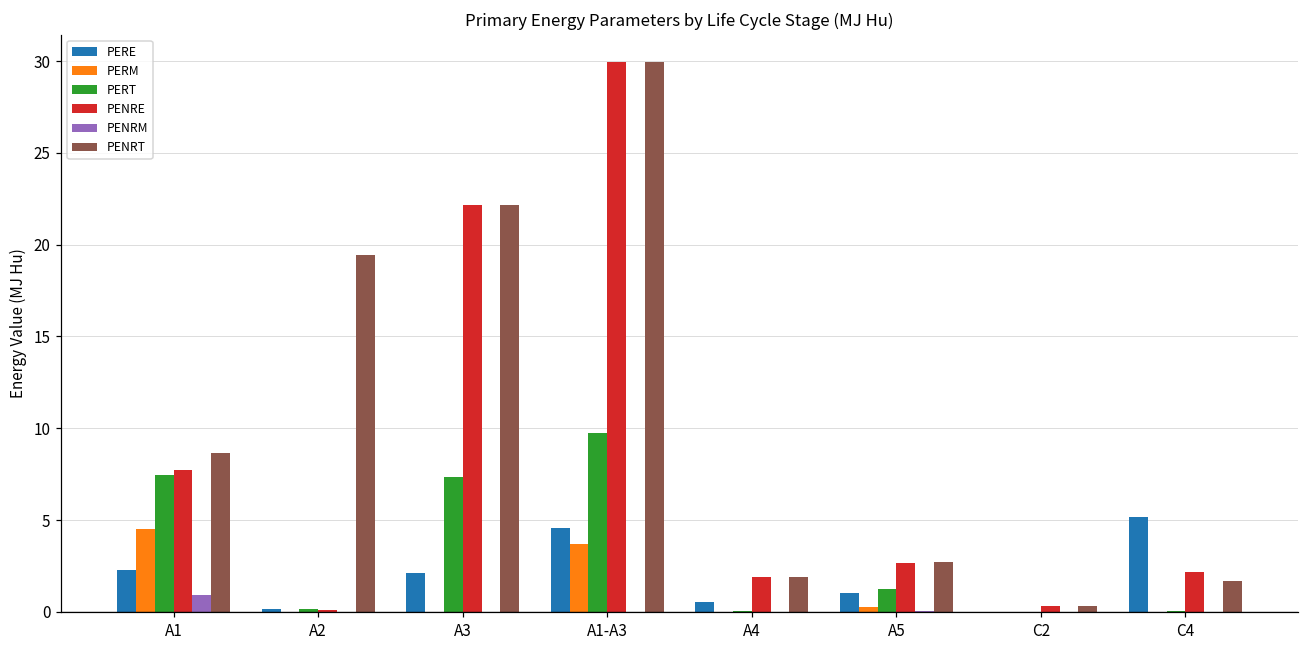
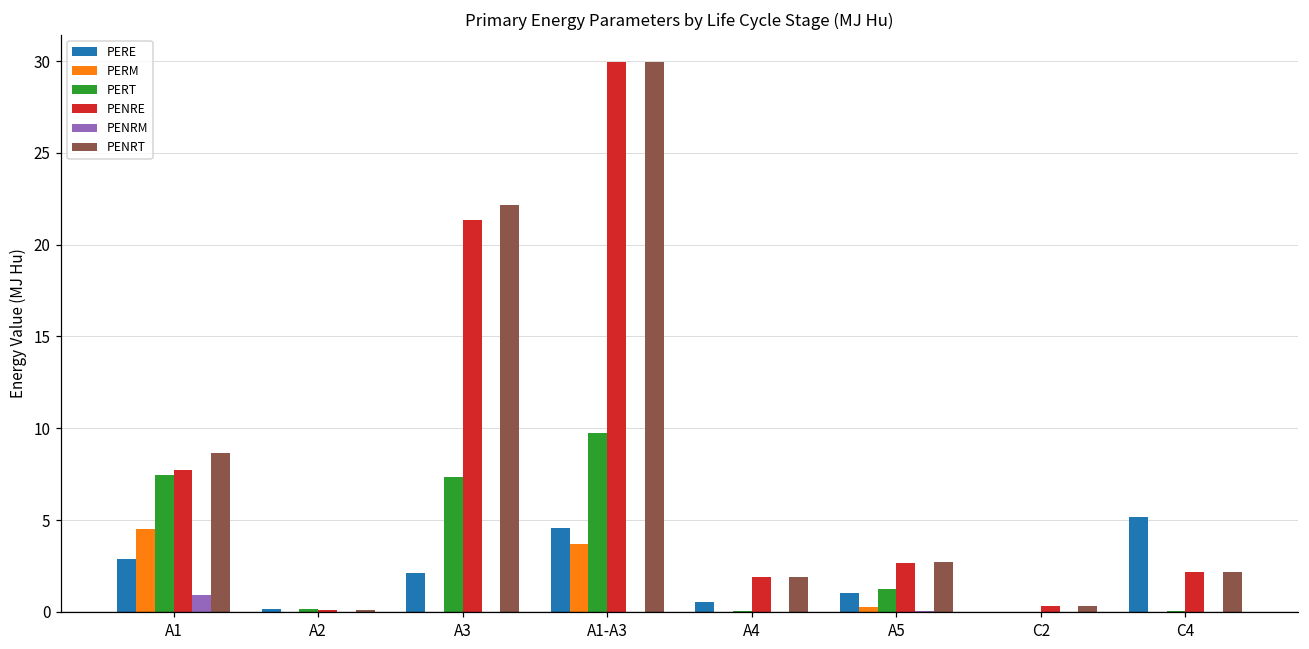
  {
    "PERE": {
-     "A1": 2.3,
+     "A1": 2.9,
      "A2": 0.2,
      "A3": 2.1,
      "A1-A3": 4.6,
      "A4": 0.5,
      "A5": 1.0,
      "C4": 5.2
    },
    "PERM": {
      "A1": 4.5,
      "A2": 0.0,
      "A3": 0.0,
      "A1-A3": 3.7,
      "A4": 0.0,
      "A5": 0.3,
      "C2": 0.0,
      "C4": 0.0
    },
    "PERT": {
      "A1": 7.5,
      "A2": 0.2,
      "A3": 7.3,
      "A1-A3": 9.8,
      "A5": 1.3
    },
    "PENRE": {
      "A1": 7.7,
-     "A3": 22.2,
+     "A3": 21.4,
      "A1-A3": 29.9,
      "A4": 1.9,
      "A5": 2.7,
      "C2": 0.3,
      "C4": 2.2
    },
    "PENRM": {
      "A1": 0.9,
      "A2": 0.0,
      "A3": 0.0,
      "A1-A3": 0.0,
      "A4": 0.0,
      "C2": 0.0,
      "C4": 0.0
    },
    "PENRT": {
      "A1": 8.6,
-     "A2": 19.4,
+     "A2": 0.1,
      "A3": 22.2,
      "A1-A3": 29.9,
      "A4": 1.9,
      "A5": 2.7,
      "C2": 0.3,
-     "C4": 1.7
+     "C4": 2.2
    }
  }
